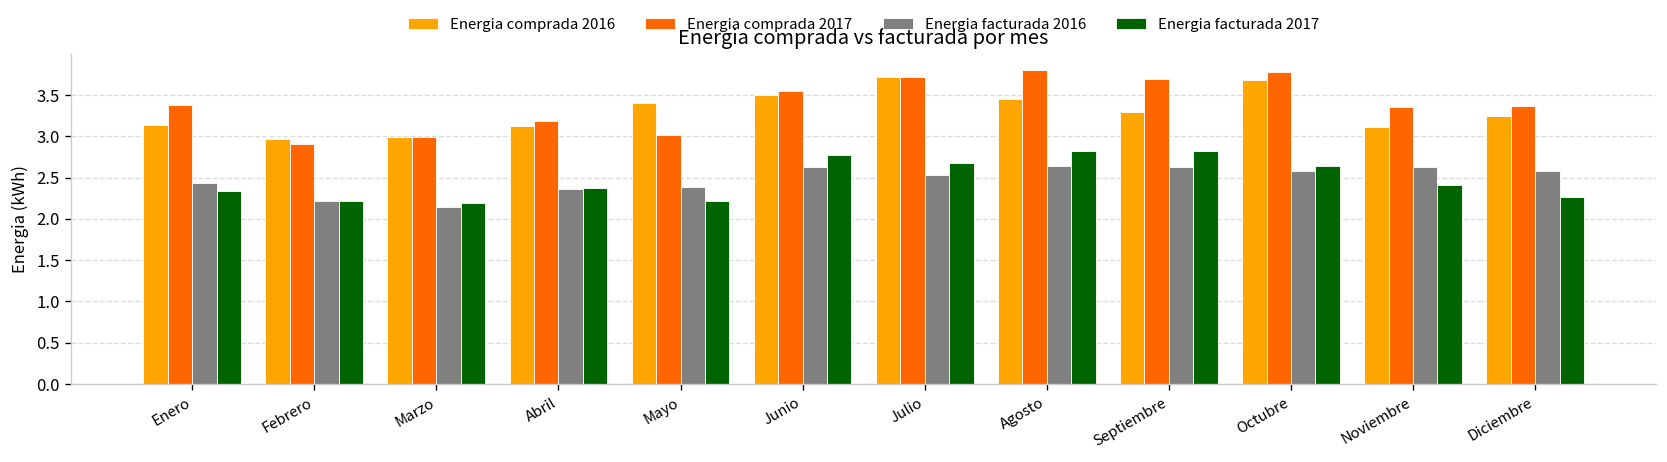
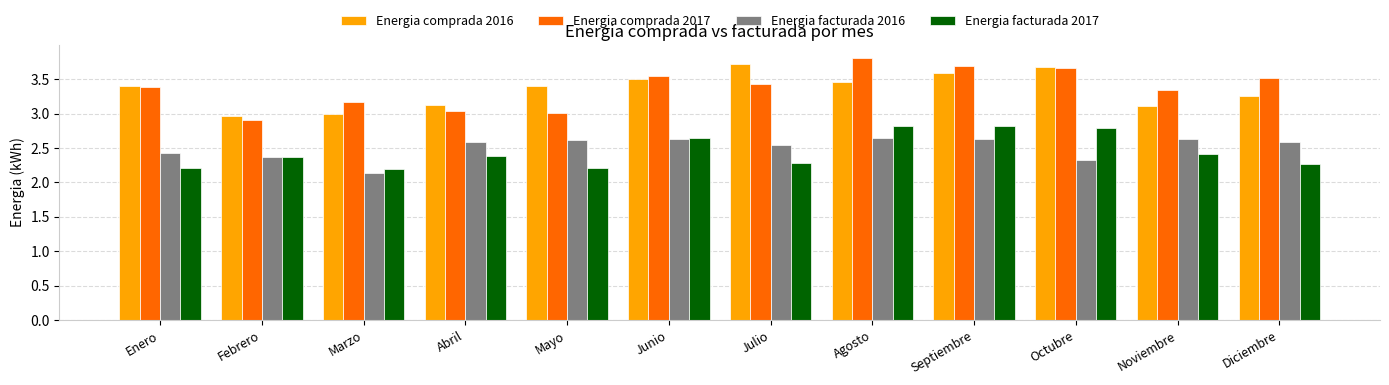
  {
    "Energia comprada 2016": {
-     "Enero": 3.1,
+     "Enero": 3.4,
      "Febrero": 3.0,
      "Marzo": 3.0,
      "Abril": 3.1,
      "Mayo": 3.4,
      "Junio": 3.5,
      "Julio": 3.7,
      "Agosto": 3.5,
-     "Septiembre": 3.3,
+     "Septiembre": 3.6,
      "Octubre": 3.7,
      "Noviembre": 3.1,
      "Diciembre": 3.3
    },
    "Energia comprada 2017": {
      "Enero": 3.4,
      "Febrero": 2.9,
-     "Marzo": 3.0,
-     "Abril": 3.2,
+     "Marzo": 3.2,
+     "Abril": 3.0,
      "Mayo": 3.0,
      "Junio": 3.5,
-     "Julio": 3.7,
+     "Julio": 3.4,
      "Agosto": 3.8,
      "Septiembre": 3.7,
-     "Octubre": 3.8,
+     "Octubre": 3.7,
      "Noviembre": 3.3,
-     "Diciembre": 3.4
+     "Diciembre": 3.5
    },
    "Energia facturada 2016": {
      "Enero": 2.4,
-     "Febrero": 2.2,
+     "Febrero": 2.4,
      "Marzo": 2.1,
-     "Abril": 2.4,
-     "Mayo": 2.4,
+     "Abril": 2.6,
+     "Mayo": 2.6,
      "Junio": 2.6,
      "Julio": 2.5,
      "Agosto": 2.6,
      "Septiembre": 2.6,
-     "Octubre": 2.6,
+     "Octubre": 2.3,
      "Noviembre": 2.6,
      "Diciembre": 2.6
    },
    "Energia facturada 2017": {
-     "Enero": 2.3,
-     "Febrero": 2.2,
+     "Enero": 2.2,
+     "Febrero": 2.4,
      "Marzo": 2.2,
      "Abril": 2.4,
      "Mayo": 2.2,
-     "Junio": 2.8,
-     "Julio": 2.7,
+     "Junio": 2.6,
+     "Julio": 2.3,
      "Agosto": 2.8,
      "Septiembre": 2.8,
-     "Octubre": 2.6,
+     "Octubre": 2.8,
      "Noviembre": 2.4,
      "Diciembre": 2.3
    }
  }
